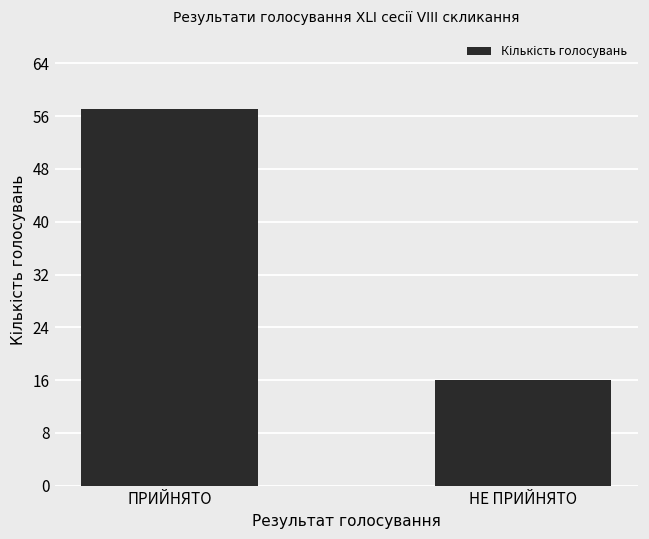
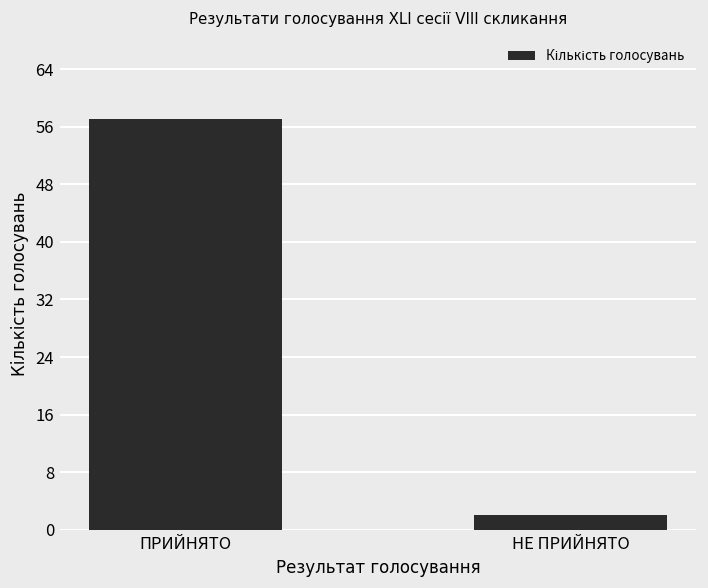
  {
    "ПРИЙНЯТО": 57,
-   "НЕ ПРИЙНЯТО": 16
+   "НЕ ПРИЙНЯТО": 2
  }
